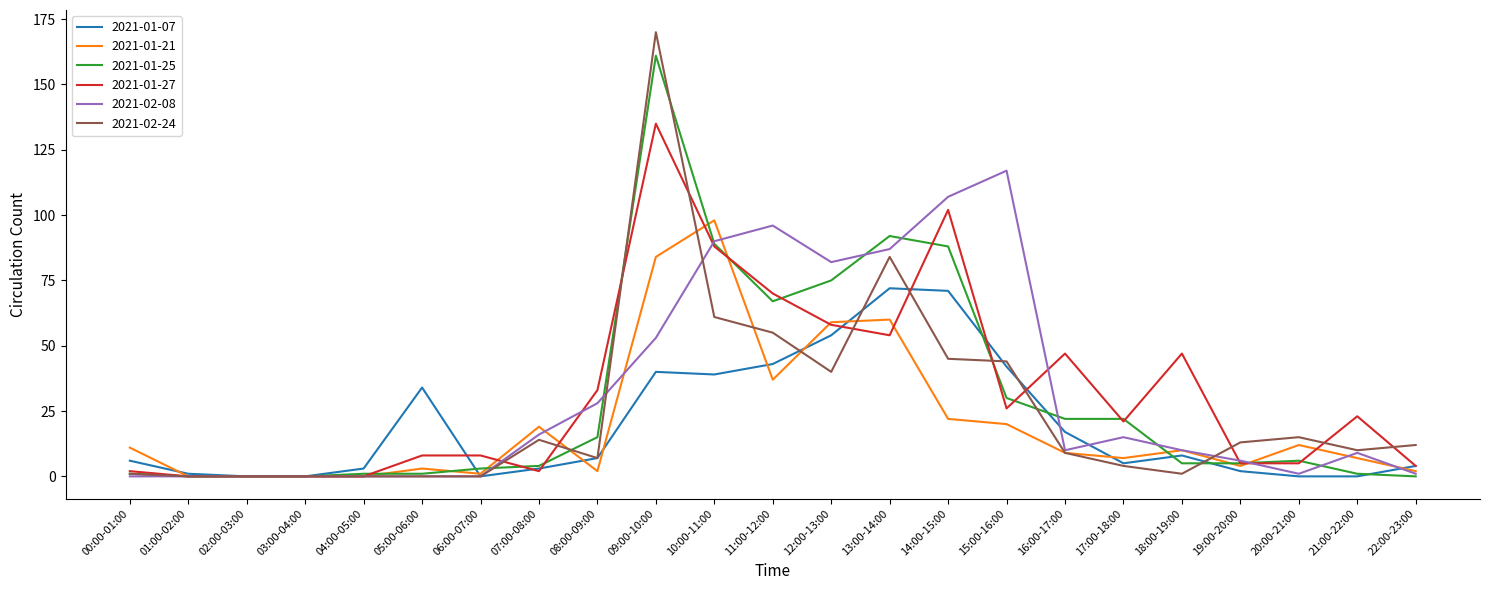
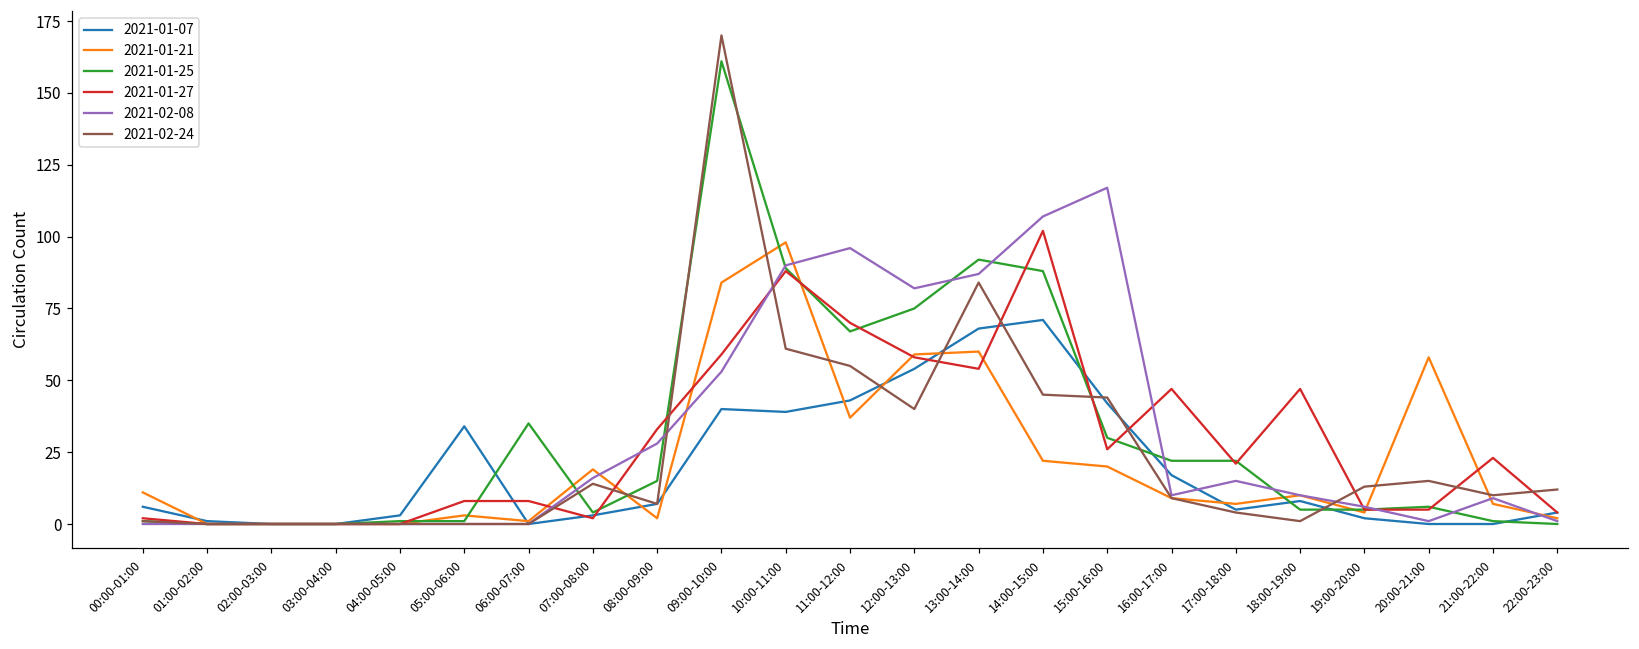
  {
    "2021-01-07": {
      "00:00-01:00": 6,
      "01:00-02:00": 1,
      "04:00-05:00": 3,
      "05:00-06:00": 34,
      "07:00-08:00": 3,
      "09:00-10:00": 40,
      "10:00-11:00": 39,
      "11:00-12:00": 43,
      "12:00-13:00": 54,
-     "13:00-14:00": 72,
+     "13:00-14:00": 68,
      "14:00-15:00": 71,
      "15:00-16:00": 42,
      "16:00-17:00": 17,
      "17:00-18:00": 5,
      "18:00-19:00": 8,
      "19:00-20:00": 2,
      "20:00-21:00": 0,
      "21:00-22:00": 0
    },
    "2021-01-21": {
      "00:00-01:00": 11,
      "05:00-06:00": 3,
      "06:00-07:00": 1,
      "07:00-08:00": 19,
      "08:00-09:00": 2,
      "09:00-10:00": 84,
      "10:00-11:00": 98,
      "11:00-12:00": 37,
      "12:00-13:00": 59,
      "13:00-14:00": 60,
      "14:00-15:00": 22,
      "15:00-16:00": 20,
      "17:00-18:00": 7,
      "19:00-20:00": 4,
-     "20:00-21:00": 12,
+     "20:00-21:00": 58,
      "21:00-22:00": 7,
      "22:00-23:00": 2
    },
    "2021-01-25": {
      "04:00-05:00": 1,
      "05:00-06:00": 1,
-     "06:00-07:00": 3,
+     "06:00-07:00": 35,
      "07:00-08:00": 4,
      "08:00-09:00": 15,
      "09:00-10:00": 161,
      "10:00-11:00": 89,
      "11:00-12:00": 67,
      "12:00-13:00": 75,
      "13:00-14:00": 92,
      "14:00-15:00": 88,
      "15:00-16:00": 30,
      "16:00-17:00": 22,
      "17:00-18:00": 22,
      "18:00-19:00": 5,
      "20:00-21:00": 6,
      "21:00-22:00": 1,
      "22:00-23:00": 0
    },
    "2021-01-27": {
      "00:00-01:00": 2,
      "05:00-06:00": 8,
      "06:00-07:00": 8,
      "07:00-08:00": 2,
      "08:00-09:00": 33,
-     "09:00-10:00": 135,
+     "09:00-10:00": 59,
      "10:00-11:00": 88,
      "11:00-12:00": 70,
      "12:00-13:00": 58,
      "13:00-14:00": 54,
      "14:00-15:00": 102,
      "15:00-16:00": 26,
      "16:00-17:00": 47,
      "17:00-18:00": 21,
      "18:00-19:00": 47,
      "20:00-21:00": 5,
      "21:00-22:00": 23
    },
    "2021-02-08": {
      "00:00-01:00": 0,
      "07:00-08:00": 16,
      "08:00-09:00": 28,
      "09:00-10:00": 53,
      "10:00-11:00": 90,
      "11:00-12:00": 96,
      "12:00-13:00": 82,
      "13:00-14:00": 87,
      "14:00-15:00": 107,
      "15:00-16:00": 117,
      "16:00-17:00": 10,
      "17:00-18:00": 15,
      "19:00-20:00": 6,
      "20:00-21:00": 1,
      "21:00-22:00": 9,
      "22:00-23:00": 1
    },
    "2021-02-24": {
      "07:00-08:00": 14,
      "09:00-10:00": 170,
      "10:00-11:00": 61,
      "11:00-12:00": 55,
      "12:00-13:00": 40,
      "13:00-14:00": 84,
      "14:00-15:00": 45,
      "15:00-16:00": 44,
      "17:00-18:00": 4,
      "18:00-19:00": 1,
      "19:00-20:00": 13,
      "20:00-21:00": 15,
      "21:00-22:00": 10,
      "22:00-23:00": 12
    }
  }
